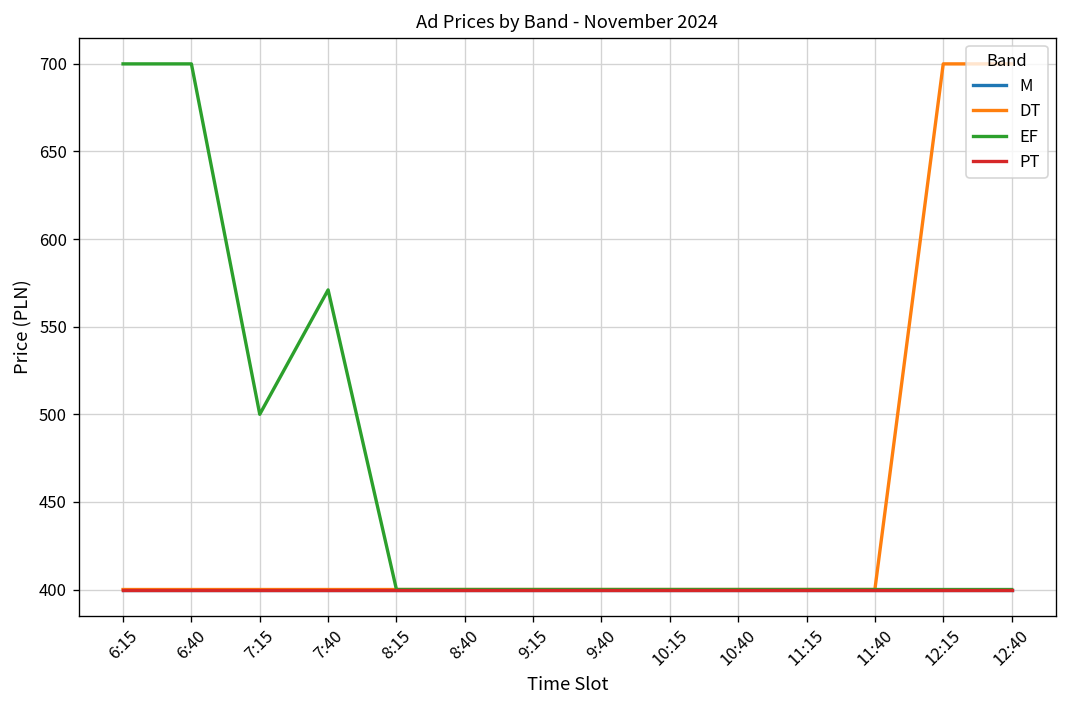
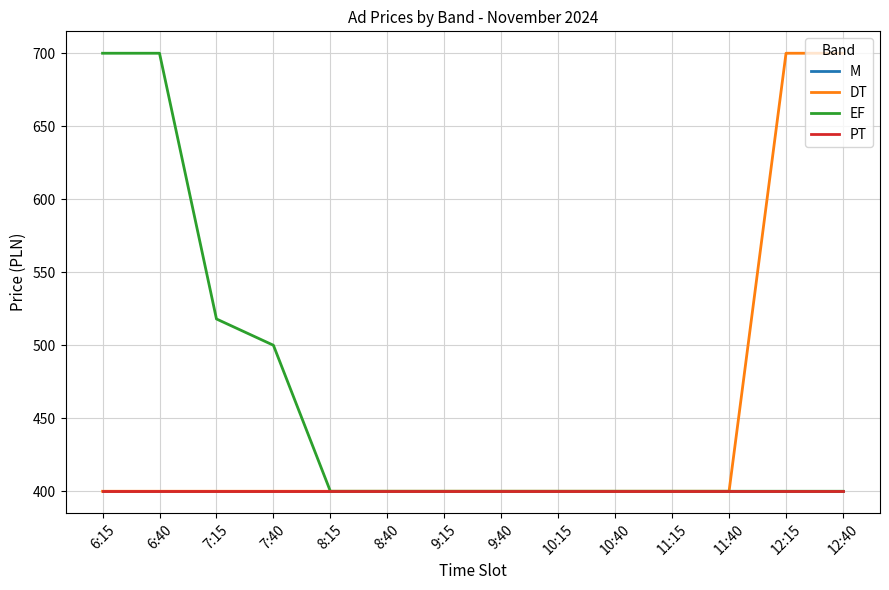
  {
    "DT": {
      "12:15": 700
    },
    "EF": {
      "6:15": 700,
      "6:40": 700,
-     "7:15": 500,
-     "7:40": 571
+     "7:15": 518,
+     "7:40": 500
    }
  }
